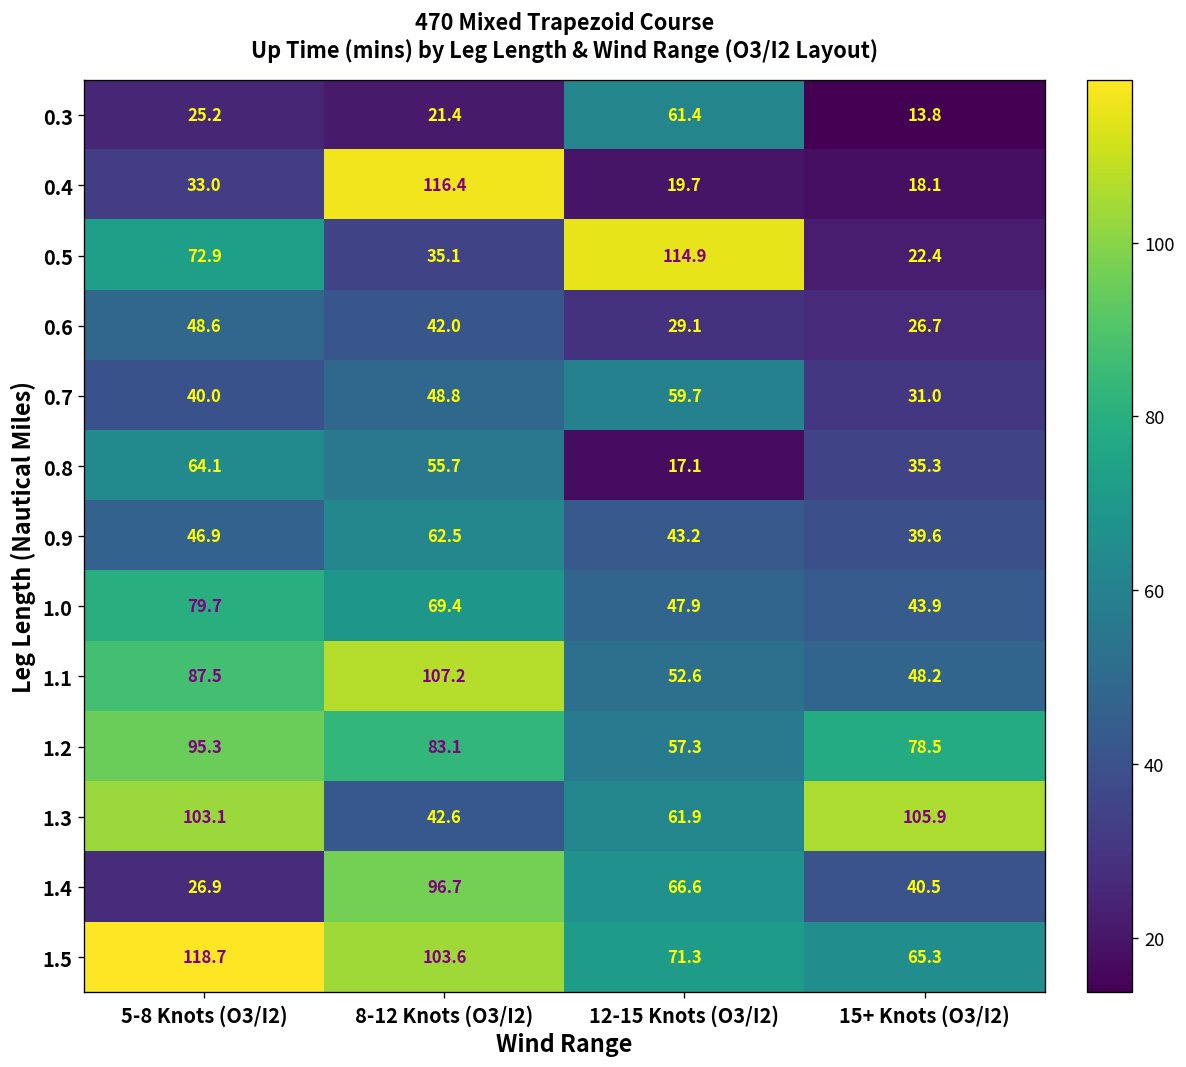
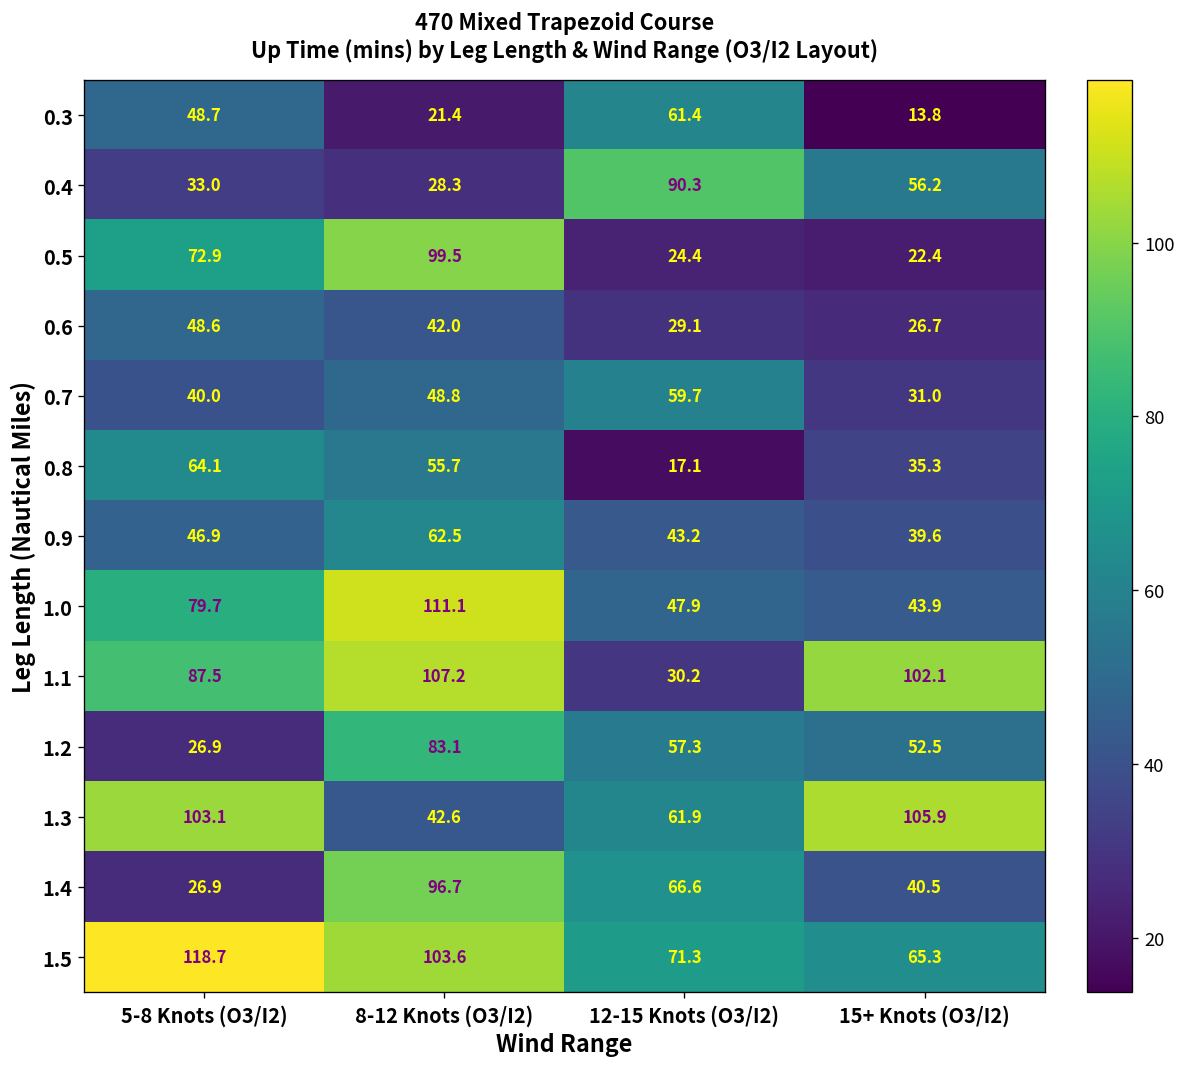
  {
    "0.3": {
-     "5-8 Knots (O3/I2)": 25.2,
+     "5-8 Knots (O3/I2)": 48.7,
      "8-12 Knots (O3/I2)": 21.4,
      "12-15 Knots (O3/I2)": 61.4,
      "15+ Knots (O3/I2)": 13.8
    },
    "0.4": {
      "5-8 Knots (O3/I2)": 33.0,
-     "8-12 Knots (O3/I2)": 116.4,
-     "12-15 Knots (O3/I2)": 19.7,
-     "15+ Knots (O3/I2)": 18.1
+     "8-12 Knots (O3/I2)": 28.3,
+     "12-15 Knots (O3/I2)": 90.3,
+     "15+ Knots (O3/I2)": 56.2
    },
    "0.5": {
      "5-8 Knots (O3/I2)": 72.9,
-     "8-12 Knots (O3/I2)": 35.1,
-     "12-15 Knots (O3/I2)": 114.9,
+     "8-12 Knots (O3/I2)": 99.5,
+     "12-15 Knots (O3/I2)": 24.4,
      "15+ Knots (O3/I2)": 22.4
    },
    "0.6": {
      "5-8 Knots (O3/I2)": 48.6,
      "8-12 Knots (O3/I2)": 42.0,
      "12-15 Knots (O3/I2)": 29.1,
      "15+ Knots (O3/I2)": 26.7
    },
    "0.7": {
      "5-8 Knots (O3/I2)": 40.0,
      "8-12 Knots (O3/I2)": 48.8,
      "12-15 Knots (O3/I2)": 59.7,
      "15+ Knots (O3/I2)": 31.0
    },
    "0.8": {
      "5-8 Knots (O3/I2)": 64.1,
      "8-12 Knots (O3/I2)": 55.7,
      "12-15 Knots (O3/I2)": 17.1,
      "15+ Knots (O3/I2)": 35.3
    },
    "0.9": {
      "5-8 Knots (O3/I2)": 46.9,
      "8-12 Knots (O3/I2)": 62.5,
      "12-15 Knots (O3/I2)": 43.2,
      "15+ Knots (O3/I2)": 39.6
    },
    "1.0": {
      "5-8 Knots (O3/I2)": 79.7,
-     "8-12 Knots (O3/I2)": 69.4,
+     "8-12 Knots (O3/I2)": 111.1,
      "12-15 Knots (O3/I2)": 47.9,
      "15+ Knots (O3/I2)": 43.9
    },
    "1.1": {
      "5-8 Knots (O3/I2)": 87.5,
      "8-12 Knots (O3/I2)": 107.2,
-     "12-15 Knots (O3/I2)": 52.6,
-     "15+ Knots (O3/I2)": 48.2
+     "12-15 Knots (O3/I2)": 30.2,
+     "15+ Knots (O3/I2)": 102.1
    },
    "1.2": {
-     "5-8 Knots (O3/I2)": 95.3,
+     "5-8 Knots (O3/I2)": 26.9,
      "8-12 Knots (O3/I2)": 83.1,
      "12-15 Knots (O3/I2)": 57.3,
-     "15+ Knots (O3/I2)": 78.5
+     "15+ Knots (O3/I2)": 52.5
    },
    "1.3": {
      "5-8 Knots (O3/I2)": 103.1,
      "8-12 Knots (O3/I2)": 42.6,
      "12-15 Knots (O3/I2)": 61.9,
      "15+ Knots (O3/I2)": 105.9
    },
    "1.4": {
      "5-8 Knots (O3/I2)": 26.9,
      "8-12 Knots (O3/I2)": 96.7,
      "12-15 Knots (O3/I2)": 66.6,
      "15+ Knots (O3/I2)": 40.5
    },
    "1.5": {
      "5-8 Knots (O3/I2)": 118.7,
      "8-12 Knots (O3/I2)": 103.6,
      "12-15 Knots (O3/I2)": 71.3,
      "15+ Knots (O3/I2)": 65.3
    }
  }
